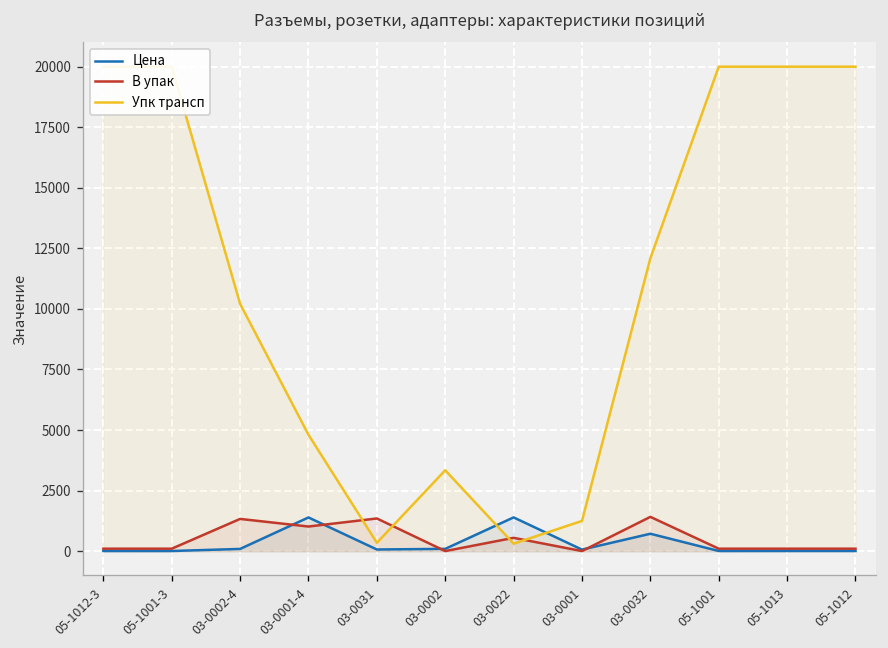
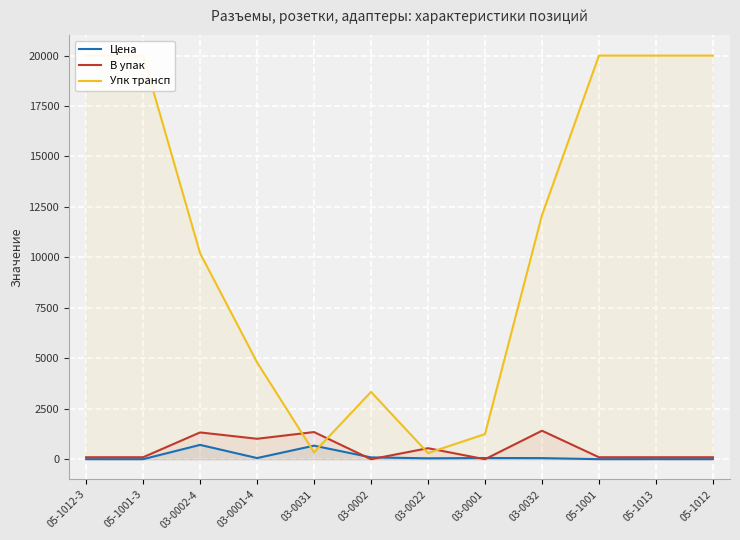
  {
    "Цена": {
-     "03-0002-4": 100,
-     "03-0001-4": 1400,
-     "03-0031": 100,
-     "03-0022": 1400,
-     "03-0032": 700
+     "03-0002-4": 700,
+     "03-0001-4": 100,
+     "03-0031": 700,
+     "03-0022": 0,
+     "03-0032": 100
    },
    "В упак": {
      "03-0002-4": 1300,
      "03-0001-4": 1000,
      "03-0031": 1300,
      "03-0022": 500,
      "03-0032": 1400
    },
    "Упк трансп": {
      "03-0002-4": 10200,
      "03-0001-4": 4800,
      "03-0031": 300,
      "03-0002": 3300,
      "03-0022": 300,
      "03-0001": 1200,
      "03-0032": 12100,
      "05-1001": 20000,
      "05-1013": 20000,
      "05-1012": 20000
    }
  }
